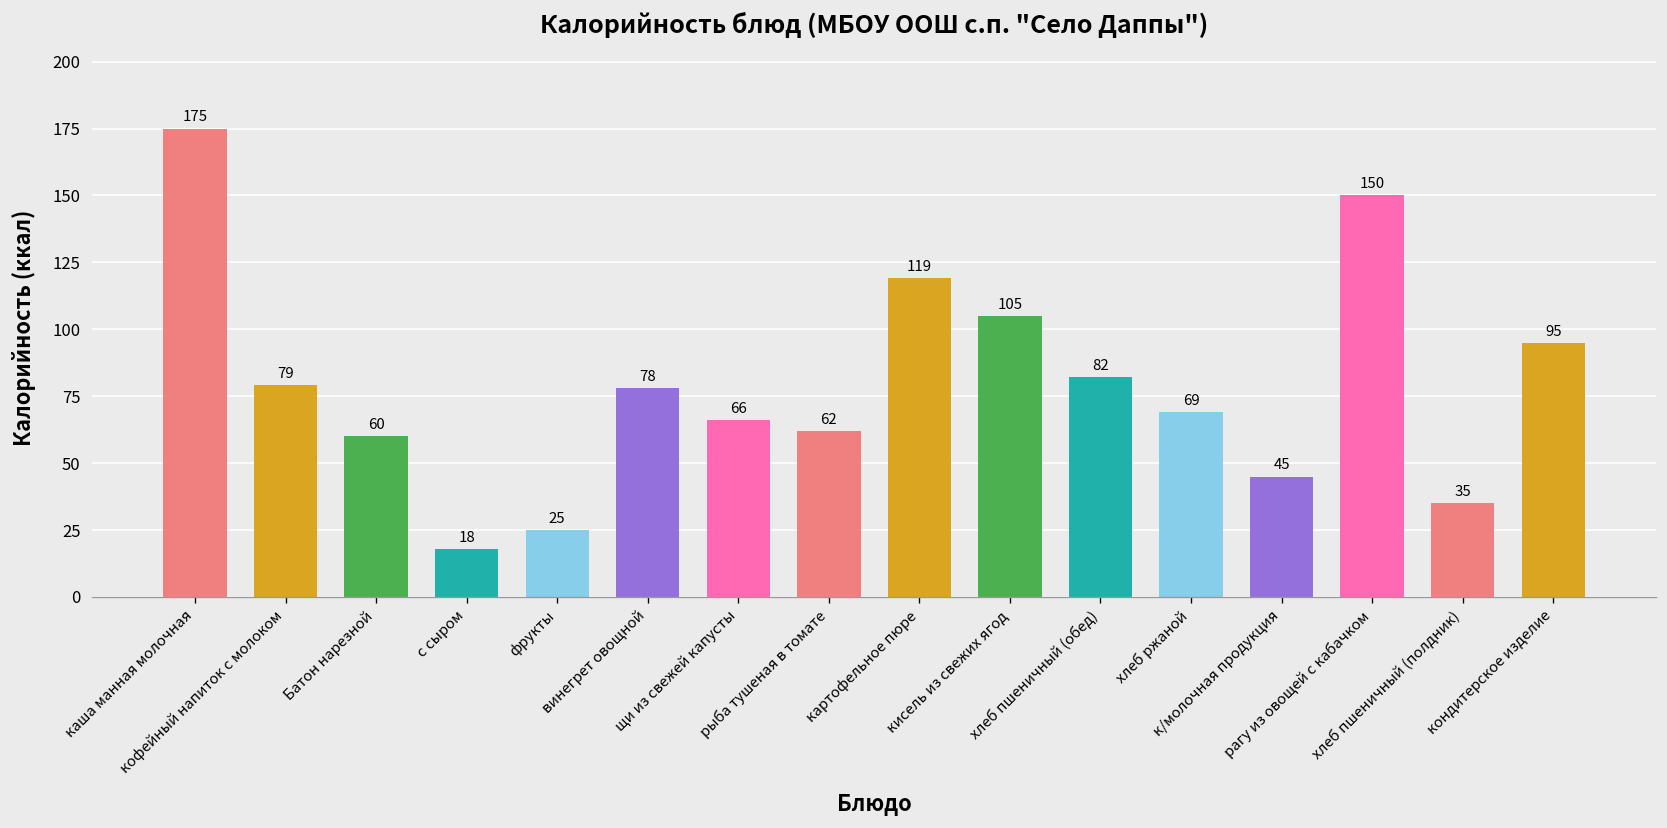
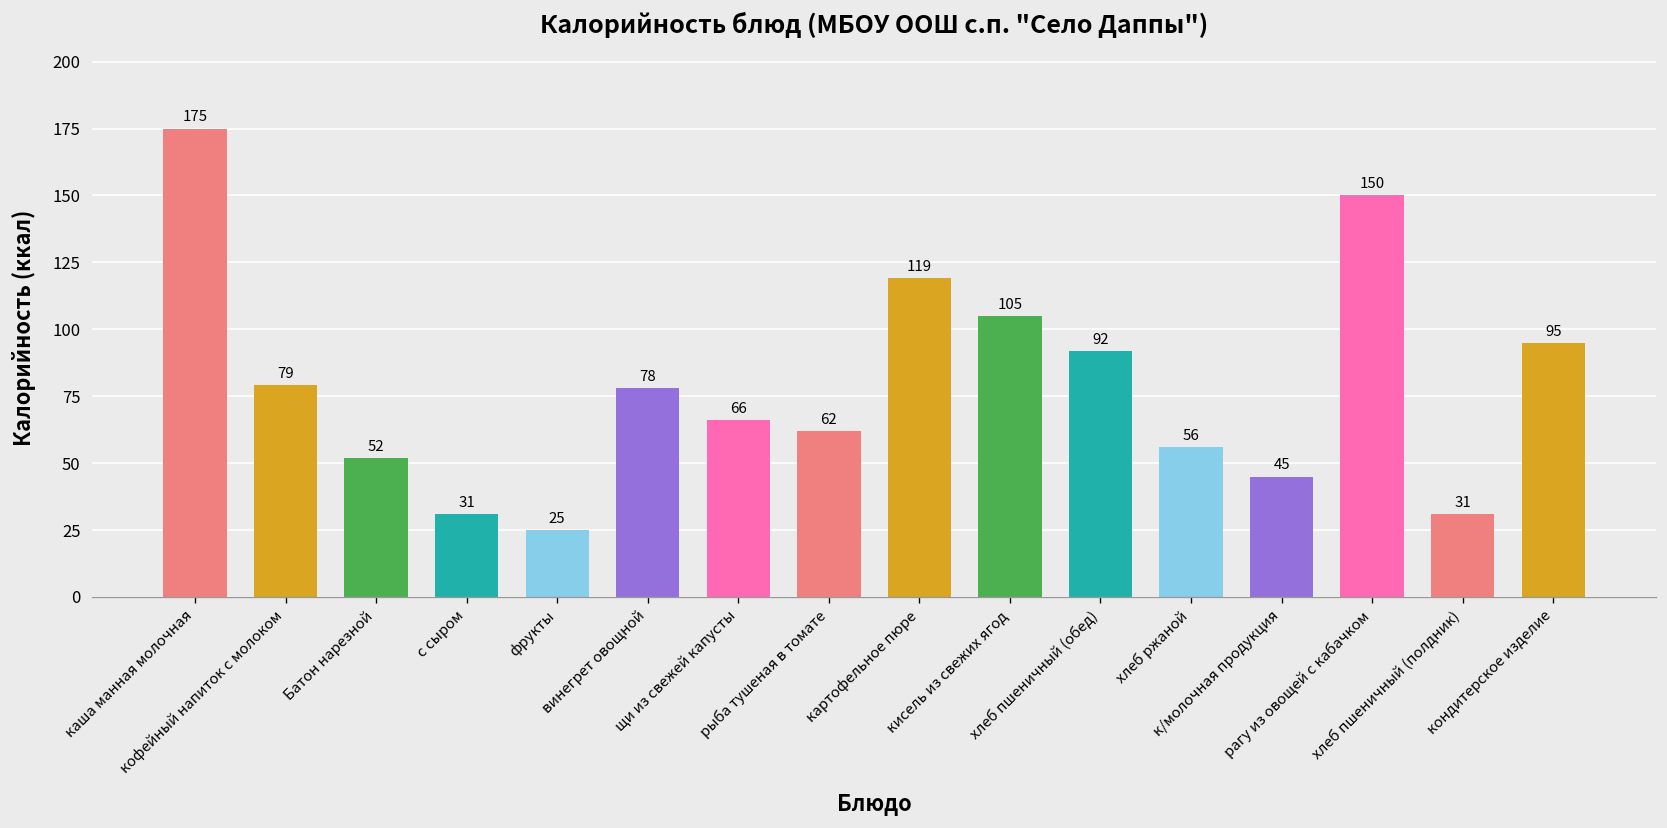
  {
    "каша манная молочная": 175,
    "кофейный напиток с молоком": 79,
-   "Батон нарезной": 60,
-   "с сыром": 18,
+   "Батон нарезной": 52,
+   "с сыром": 31,
    "фрукты": 25,
    "винегрет овощной": 78,
    "щи из свежей капусты": 66,
    "рыба тушеная в томате": 62,
    "картофельное пюре": 119,
    "кисель из свежих ягод": 105,
-   "хлеб пшеничный (обед)": 82,
-   "хлеб ржаной": 69,
+   "хлеб пшеничный (обед)": 92,
+   "хлеб ржаной": 56,
    "к/молочная продукция": 45,
    "рагу из овощей с кабачком": 150,
-   "хлеб пшеничный (полдник)": 35,
+   "хлеб пшеничный (полдник)": 31,
    "кондитерское изделие": 95
  }
